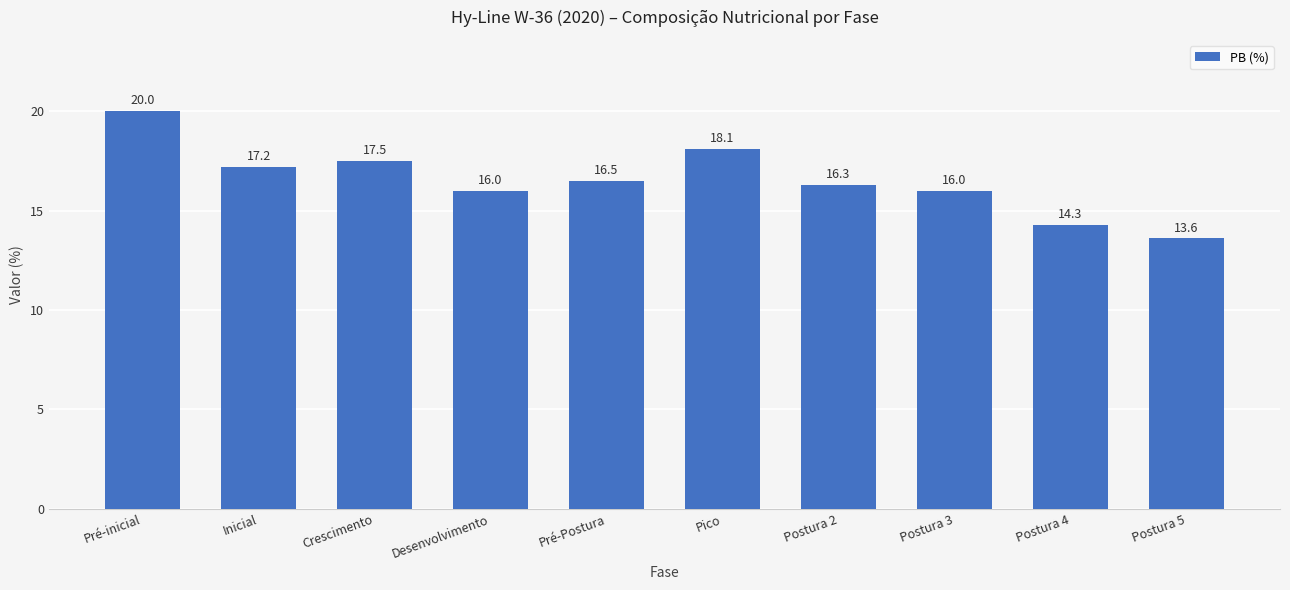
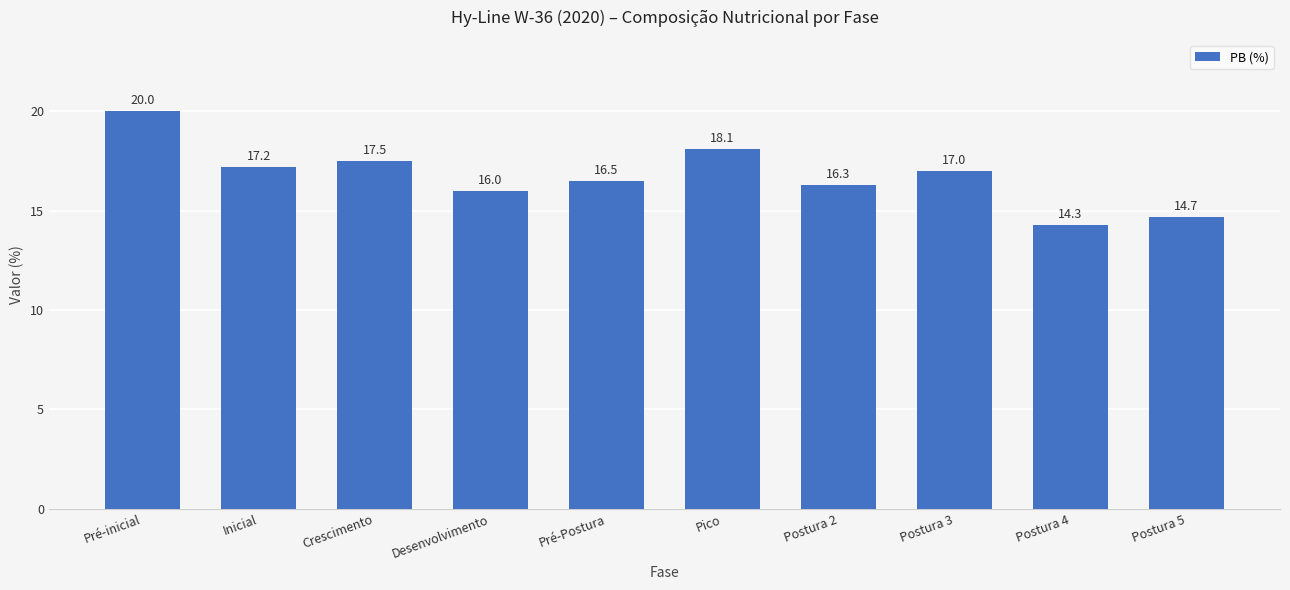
  {
    "Pré-inicial": 20.0,
    "Inicial": 17.2,
    "Crescimento": 17.5,
    "Desenvolvimento": 16.0,
    "Pré-Postura": 16.5,
    "Pico": 18.1,
    "Postura 2": 16.3,
-   "Postura 3": 16.0,
+   "Postura 3": 17.0,
    "Postura 4": 14.3,
-   "Postura 5": 13.6
+   "Postura 5": 14.7
  }
